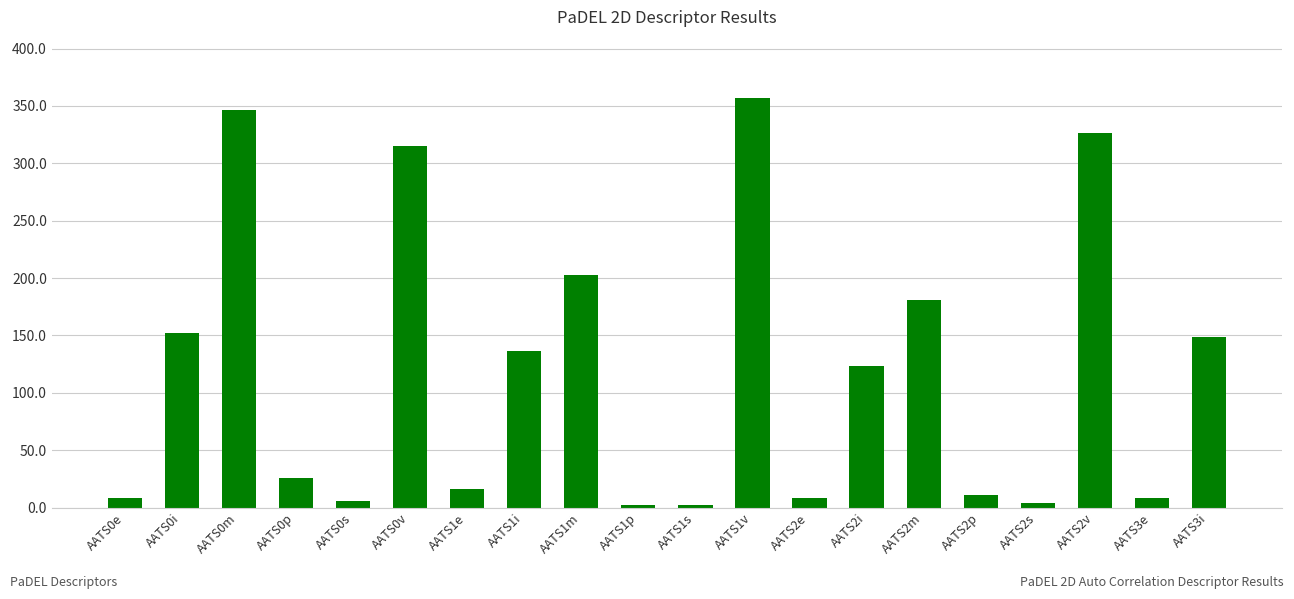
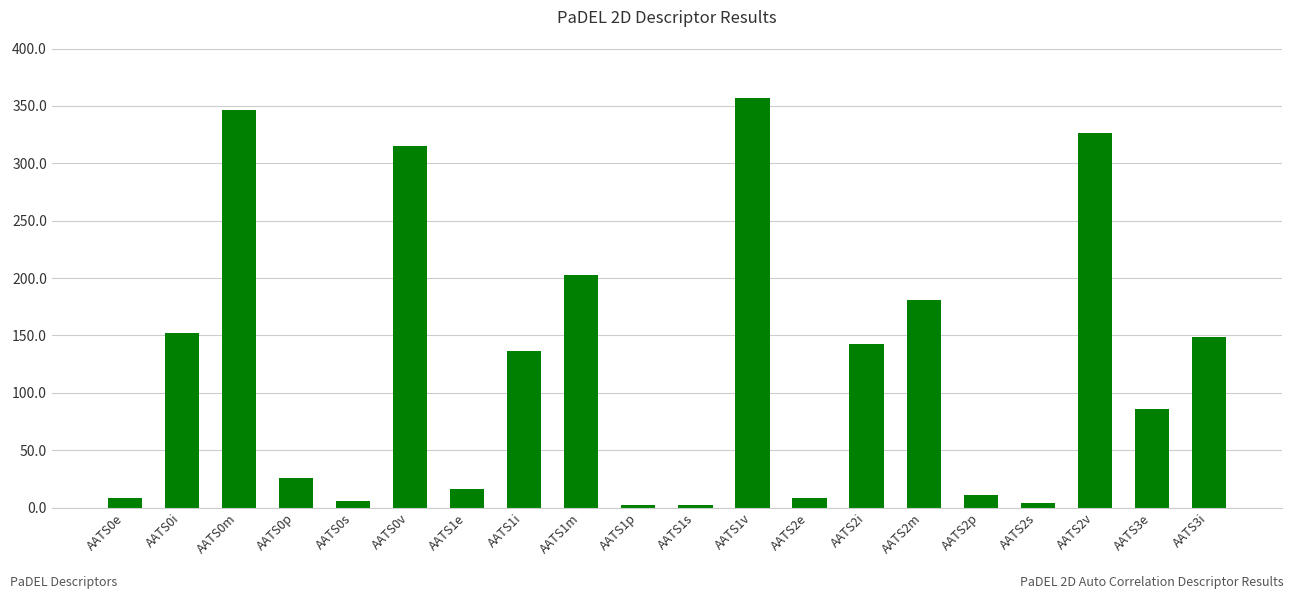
  {
    "AATS0e": 9,
    "AATS0i": 152,
    "AATS0m": 347,
    "AATS0p": 26,
    "AATS0s": 6,
    "AATS0v": 315,
    "AATS1e": 16,
    "AATS1i": 137,
    "AATS1m": 203,
    "AATS1p": 3,
    "AATS1s": 2,
    "AATS1v": 357,
    "AATS2e": 8,
-   "AATS2i": 124,
+   "AATS2i": 143,
    "AATS2m": 181,
    "AATS2p": 11,
    "AATS2s": 4,
    "AATS2v": 327,
-   "AATS3e": 8,
+   "AATS3e": 86,
    "AATS3i": 148
  }
